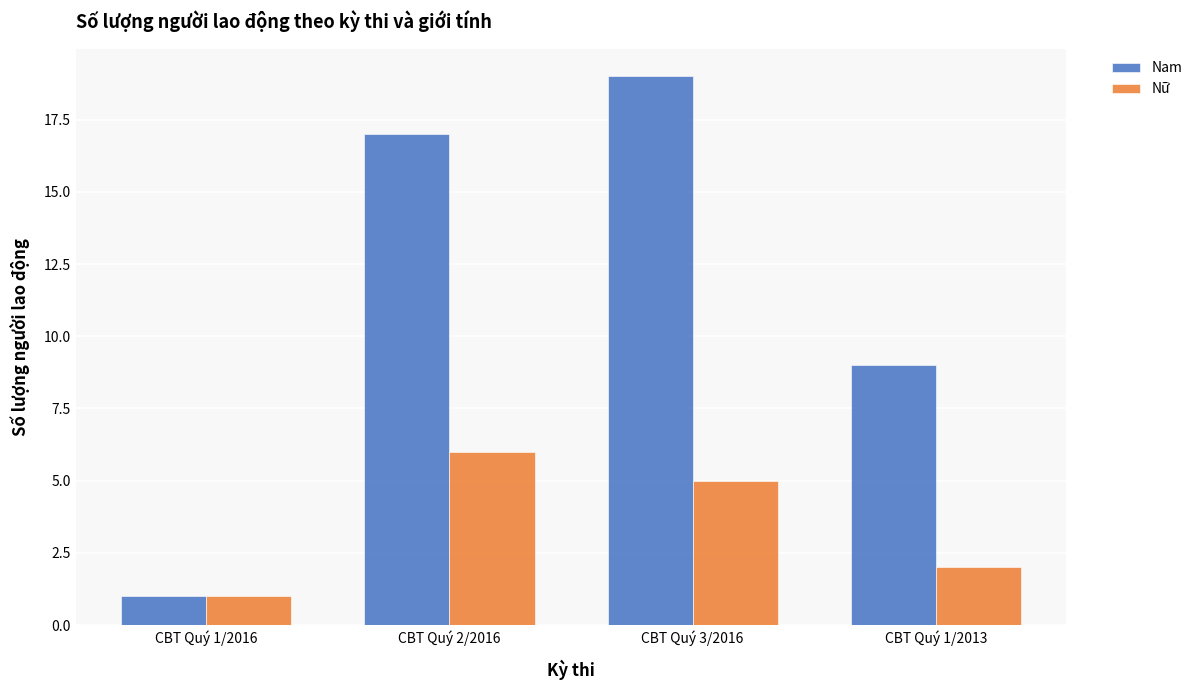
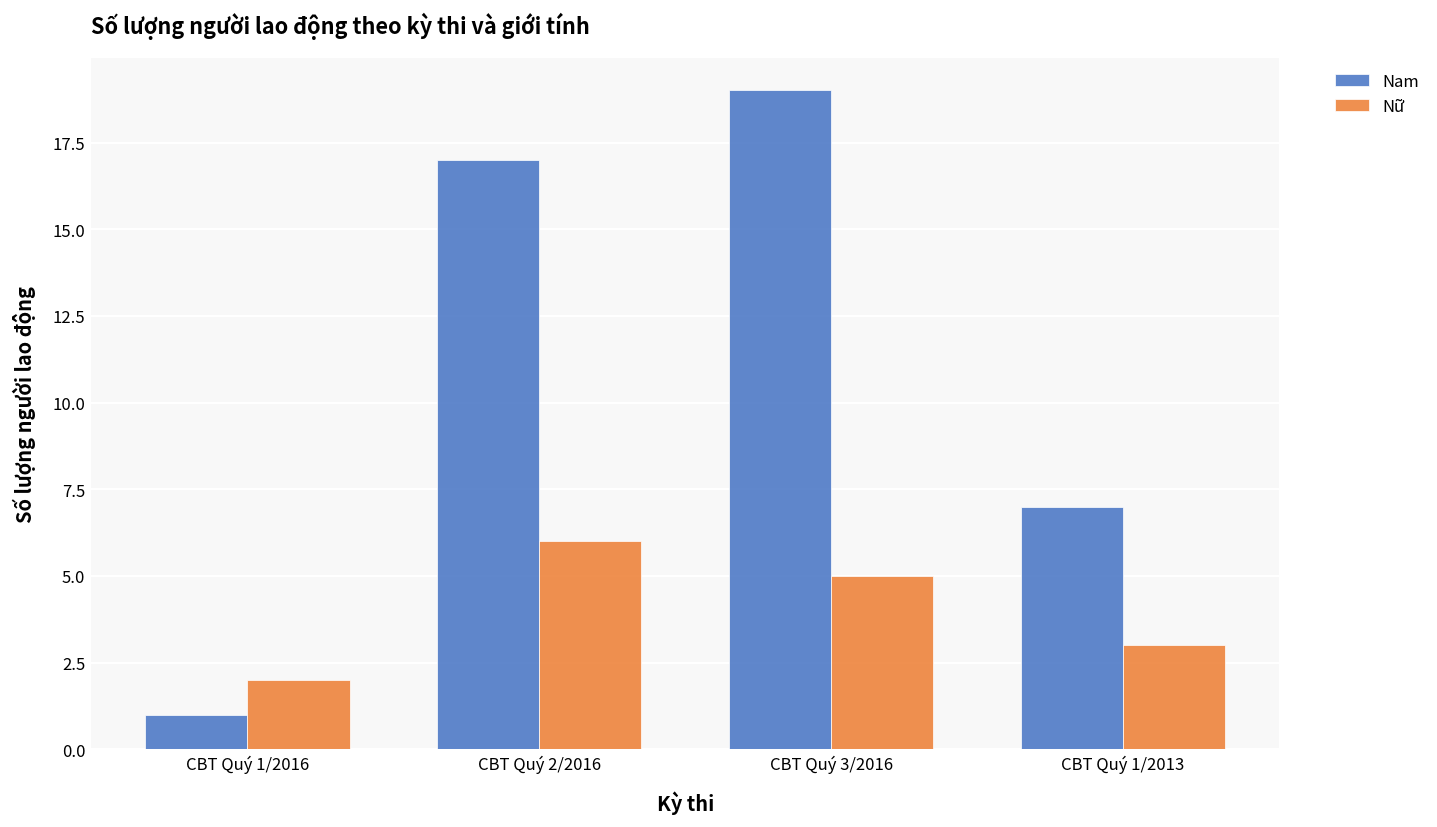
  {
    "Nam": {
      "CBT Quý 1/2016": 1,
      "CBT Quý 2/2016": 17,
      "CBT Quý 3/2016": 19,
-     "CBT Quý 1/2013": 9
+     "CBT Quý 1/2013": 7
    },
    "Nữ": {
-     "CBT Quý 1/2016": 1,
+     "CBT Quý 1/2016": 2,
      "CBT Quý 2/2016": 6,
      "CBT Quý 3/2016": 5,
-     "CBT Quý 1/2013": 2
+     "CBT Quý 1/2013": 3
    }
  }
